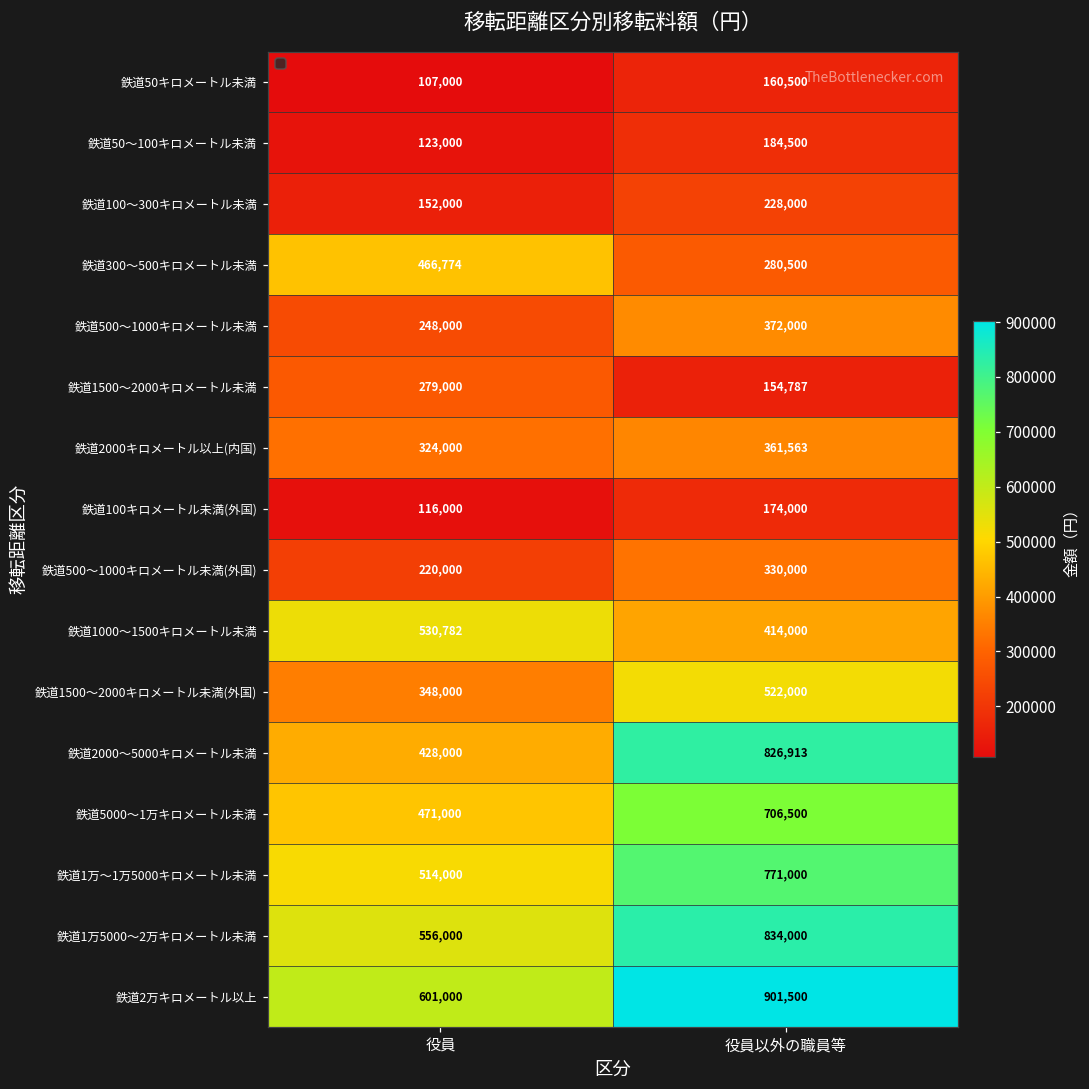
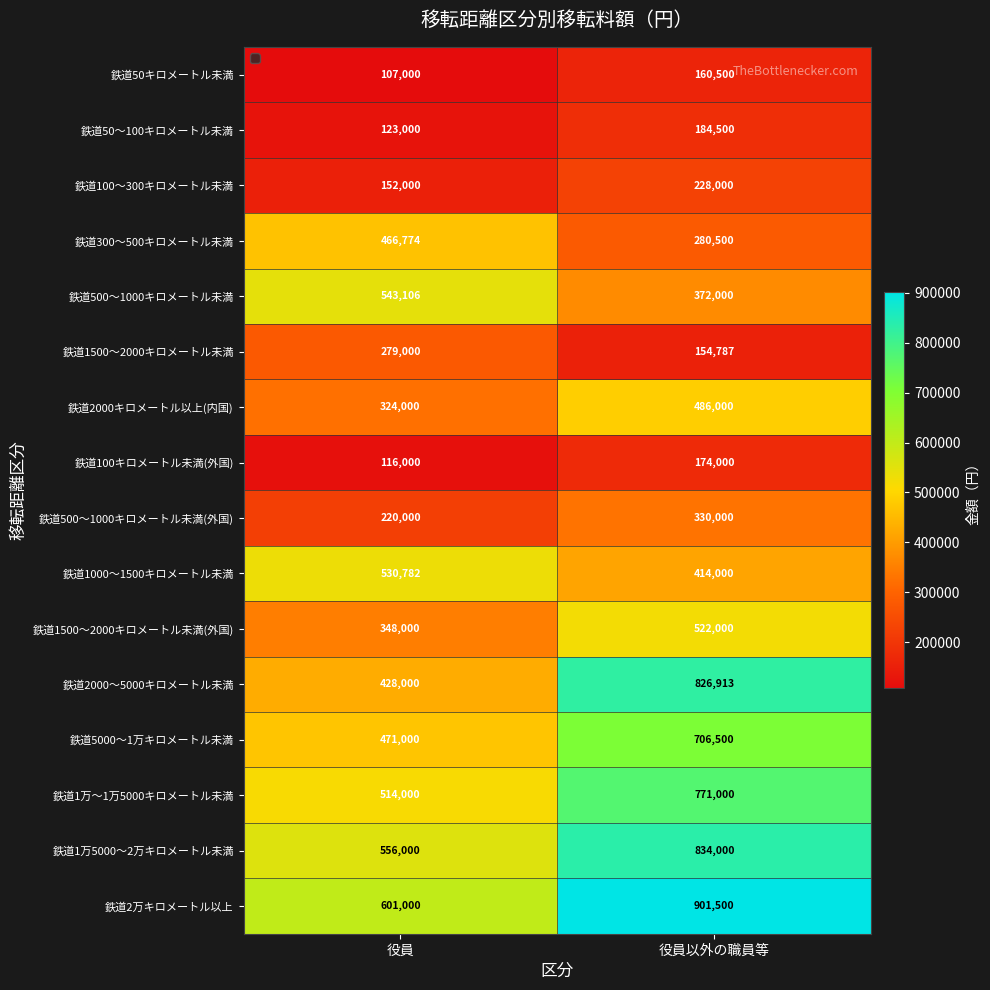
  {
    "鉄道50キロメートル未満": {
      "役員": "107,000"
    },
    "鉄道50〜100キロメートル未満": {
      "役員": "123,000",
      "役員以外の職員等": "184,500"
    },
    "鉄道100〜300キロメートル未満": {
      "役員": "152,000",
      "役員以外の職員等": "228,000"
    },
    "鉄道300〜500キロメートル未満": {
      "役員": "466,774",
      "役員以外の職員等": "280,500"
    },
    "鉄道500〜1000キロメートル未満": {
-     "役員": "248,000",
+     "役員": "543,106",
      "役員以外の職員等": "372,000"
    },
    "鉄道1500〜2000キロメートル未満": {
      "役員": "279,000",
      "役員以外の職員等": "154,787"
    },
    "鉄道2000キロメートル以上(内国)": {
      "役員": "324,000",
-     "役員以外の職員等": "361,563"
+     "役員以外の職員等": "486,000"
    },
    "鉄道100キロメートル未満(外国)": {
      "役員": "116,000",
      "役員以外の職員等": "174,000"
    },
    "鉄道500〜1000キロメートル未満(外国)": {
      "役員": "220,000",
      "役員以外の職員等": "330,000"
    },
    "鉄道1000〜1500キロメートル未満": {
      "役員": "530,782",
      "役員以外の職員等": "414,000"
    },
    "鉄道1500〜2000キロメートル未満(外国)": {
      "役員": "348,000",
      "役員以外の職員等": "522,000"
    },
    "鉄道2000〜5000キロメートル未満": {
      "役員": "428,000",
      "役員以外の職員等": "826,913"
    },
    "鉄道5000〜1万キロメートル未満": {
      "役員": "471,000",
      "役員以外の職員等": "706,500"
    },
    "鉄道1万〜1万5000キロメートル未満": {
      "役員": "514,000",
      "役員以外の職員等": "771,000"
    },
    "鉄道1万5000〜2万キロメートル未満": {
      "役員": "556,000",
      "役員以外の職員等": "834,000"
    },
    "鉄道2万キロメートル以上": {
      "役員": "601,000",
      "役員以外の職員等": "901,500"
    }
  }
